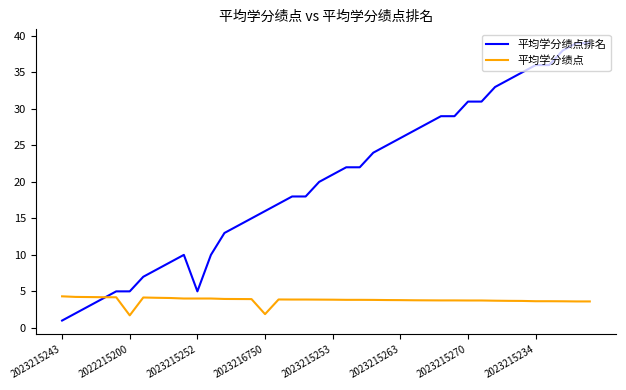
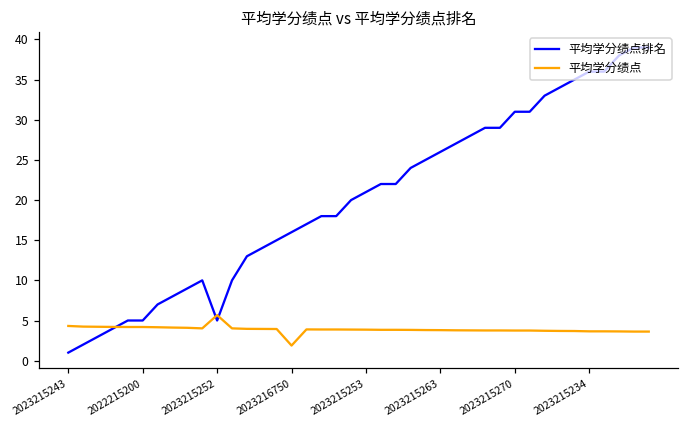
  {
    "平均学分绩点排名": {
      "2023215243": 1,
      "2022215200": 5,
      "2023215252": 5,
      "2023216750": 16,
      "2023215253": 21,
      "2023215263": 26,
      "2023215270": 31
    },
    "平均学分绩点": {
      "2023215243": 4,
-     "2022215200": 2,
-     "2023215252": 4,
+     "2022215200": 4,
+     "2023215252": 6,
      "2023216750": 2,
      "2023215253": 4,
      "2023215263": 4,
      "2023215270": 4,
      "2023215234": 4
    }
  }
